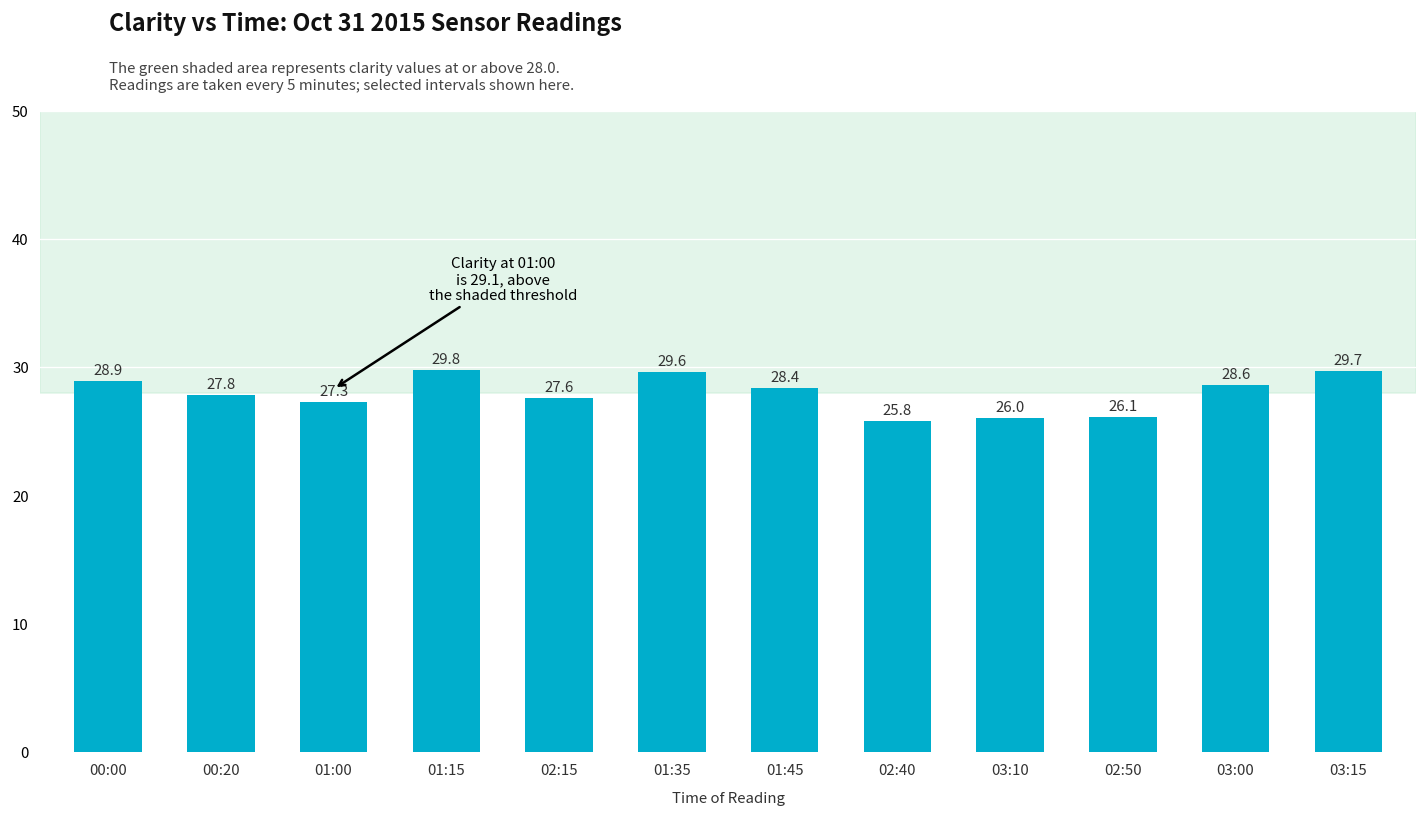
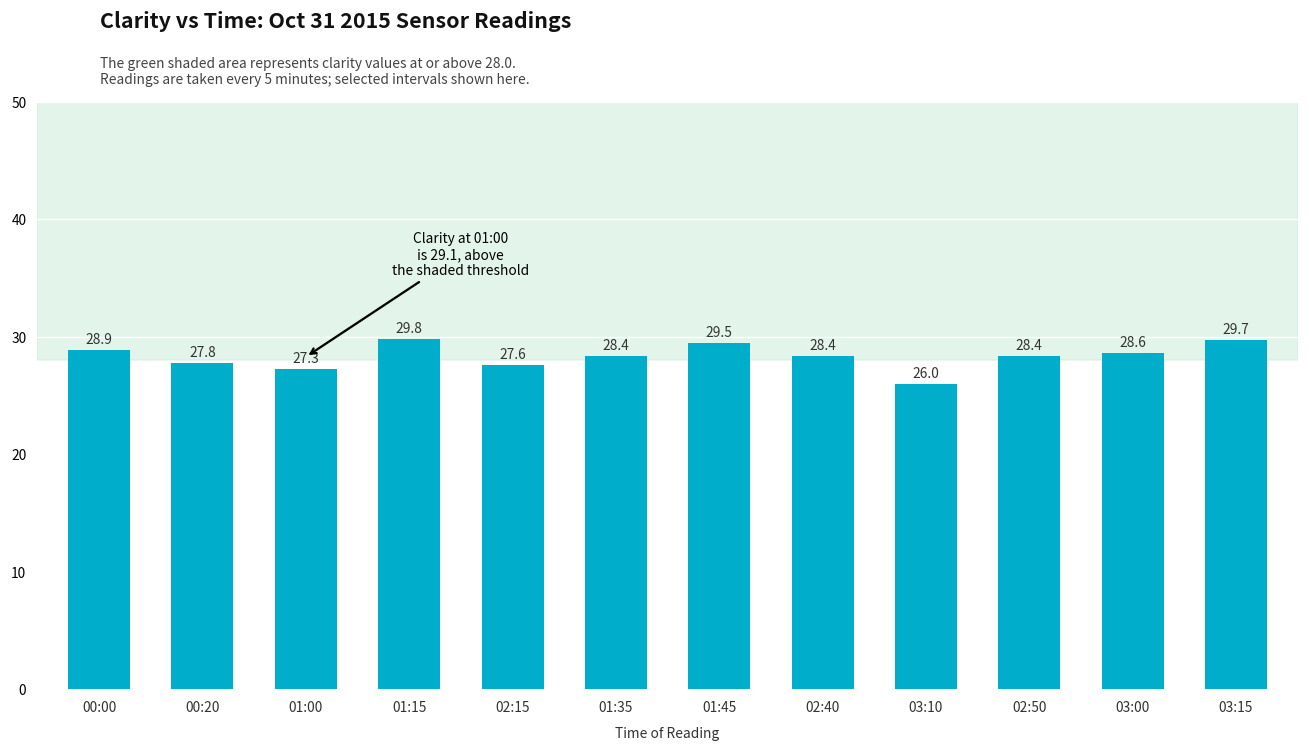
  {
    "00:00": 28.9,
    "00:20": 27.8,
    "01:00": 27.3,
-   "01:35": 29.6,
-   "01:45": 28.4,
-   "02:40": 25.8,
+   "01:35": 28.4,
+   "01:45": 29.5,
+   "02:40": 28.4,
    "03:10": 26.0,
-   "02:50": 26.1,
+   "02:50": 28.4,
    "03:00": 28.6,
    "03:15": 29.7
  }
